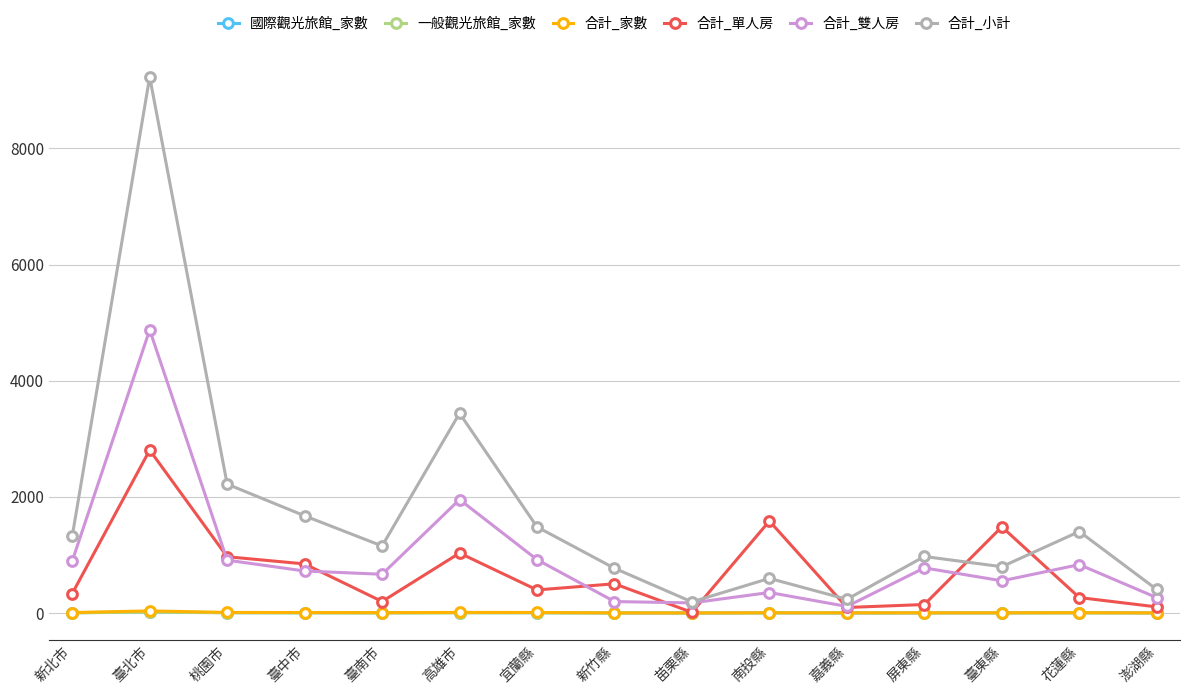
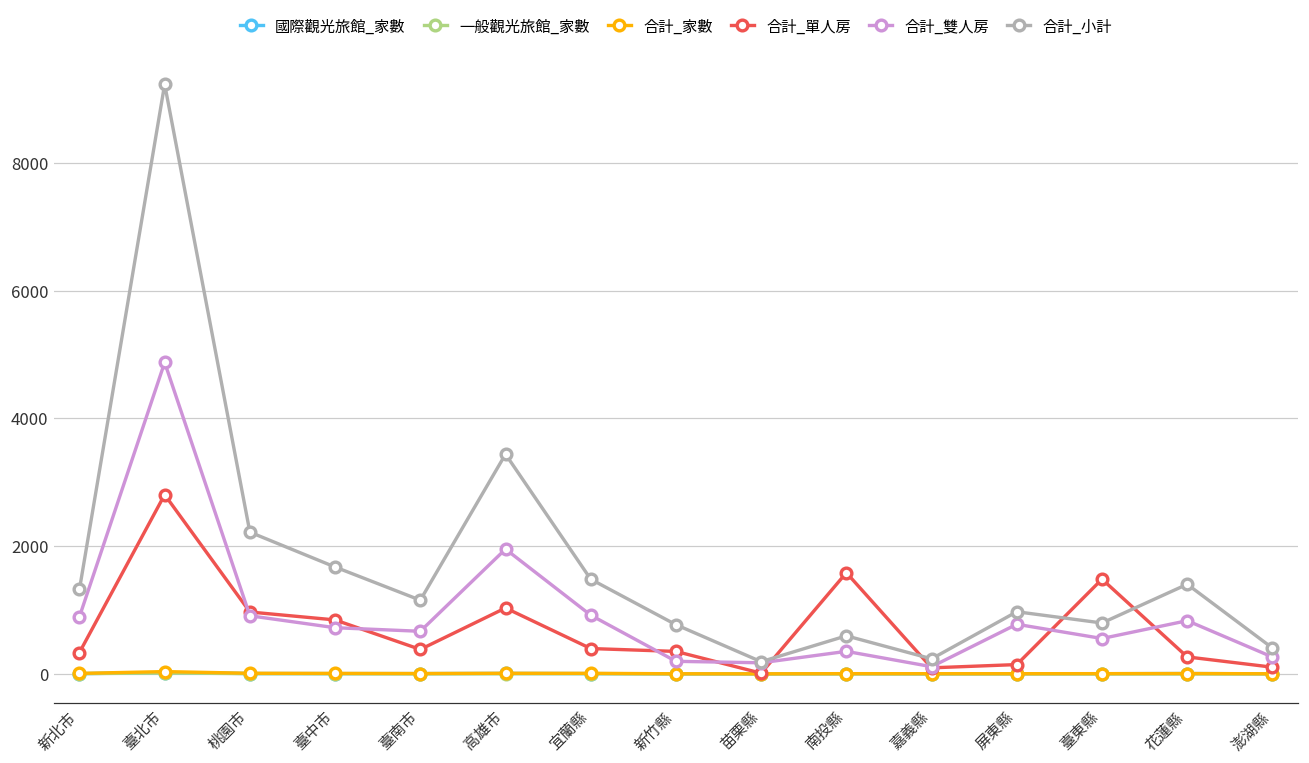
  {
    "合計_單人房": {
      "新北市": 300,
      "臺北市": 2800,
      "桃園市": 1000,
      "臺中市": 800,
-     "臺南市": 200,
+     "臺南市": 400,
      "高雄市": 1000,
      "宜蘭縣": 400,
-     "新竹縣": 500,
+     "新竹縣": 400,
      "南投縣": 1600,
      "屏東縣": 100,
      "臺東縣": 1500,
      "花蓮縣": 300,
      "澎湖縣": 100
    }
  }
